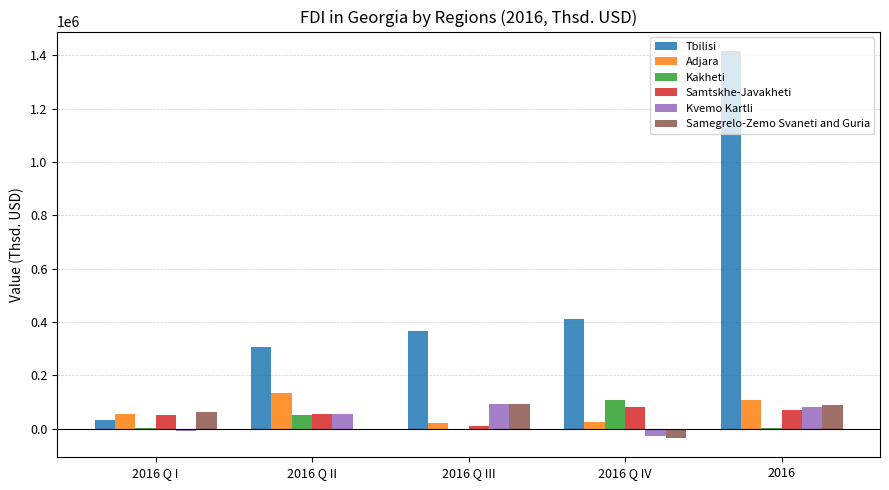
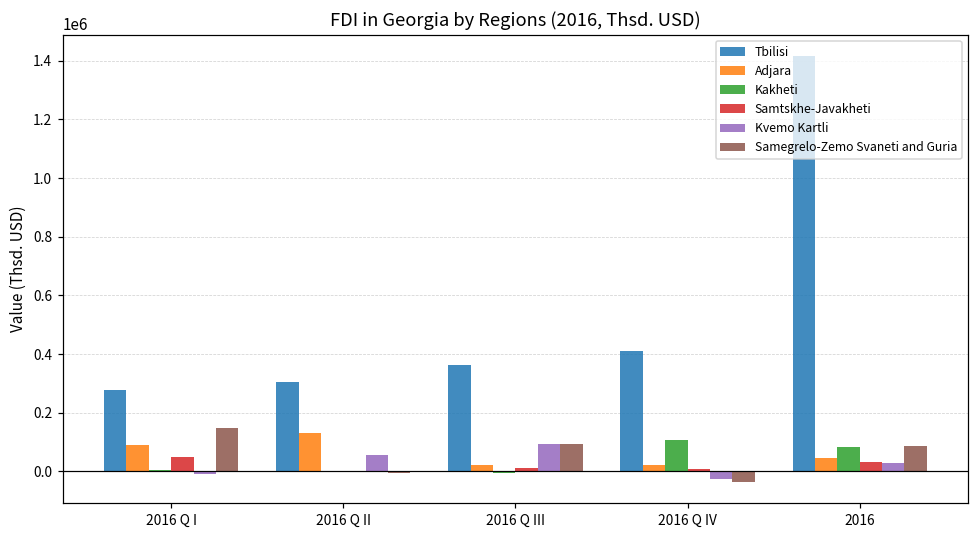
  {
    "Tbilisi": {
-     "2016 Q I": 30000,
+     "2016 Q I": 280000,
      "2016 Q II": 310000,
      "2016 Q III": 360000,
      "2016 Q IV": 410000
    },
    "Adjara": {
-     "2016 Q I": 50000,
+     "2016 Q I": 90000,
      "2016 Q II": 130000,
      "2016 Q III": 20000,
      "2016 Q IV": 20000,
-     "2016": 110000
+     "2016": 50000
    },
    "Kakheti": {
-     "2016 Q II": 50000,
+     "2016 Q II": 0,
      "2016 Q IV": 110000,
-     "2016": 0
+     "2016": 80000
    },
    "Samtskhe-Javakheti": {
      "2016 Q I": 50000,
-     "2016 Q II": 50000,
+     "2016 Q II": 0,
      "2016 Q III": 10000,
-     "2016 Q IV": 80000,
-     "2016": 70000
+     "2016 Q IV": 10000,
+     "2016": 30000
    },
    "Kvemo Kartli": {
      "2016 Q II": 50000,
      "2016 Q III": 90000,
      "2016 Q IV": -30000,
-     "2016": 80000
+     "2016": 30000
    },
    "Samegrelo-Zemo Svaneti and Guria": {
-     "2016 Q I": 60000,
+     "2016 Q I": 150000,
      "2016 Q III": 90000,
      "2016 Q IV": -30000,
      "2016": 90000
    }
  }
